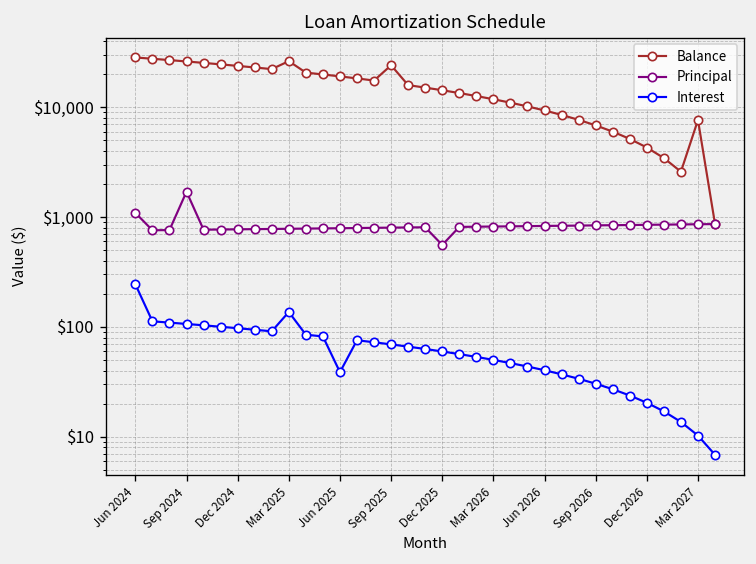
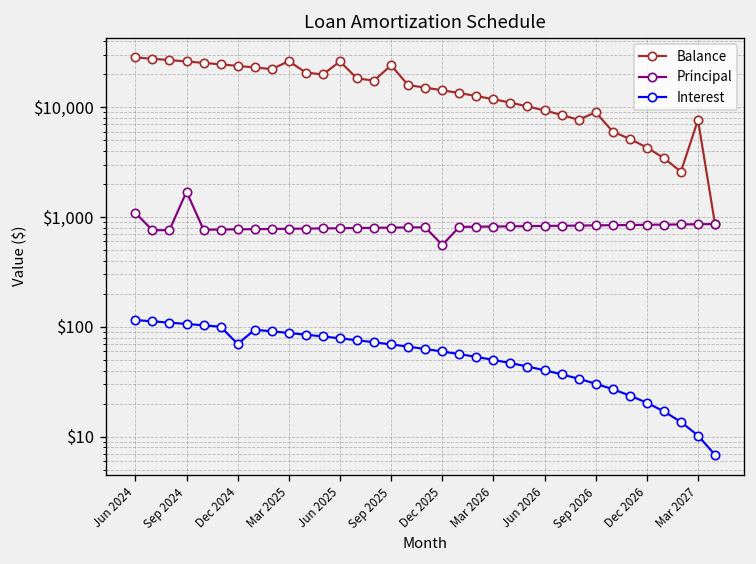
  {
    "Balance": {
      "Jun 2024": "$28,000",
      "Sep 2024": "$26,000",
      "Dec 2024": "$24,000",
      "Mar 2025": "$26,000",
-     "Jun 2025": "$19,000",
+     "Jun 2025": "$26,000",
      "Sep 2025": "$24,000",
      "Dec 2025": "$14,000",
      "Mar 2026": "$12,000",
      "Jun 2026": "$9,000",
-     "Sep 2026": "$7,000",
+     "Sep 2026": "$9,000",
      "Dec 2026": "$4,000",
      "Mar 2027": "$8,000"
    },
    "Principal": {
      "Jun 2024": "$1,100",
      "Sep 2024": "$1,700",
      "Dec 2024": "$800",
      "Mar 2025": "$800",
      "Jun 2025": "$800",
      "Sep 2025": "$800",
      "Dec 2025": "$600",
      "Mar 2026": "$800",
      "Jun 2026": "$800",
      "Sep 2026": "$800",
      "Dec 2026": "$900",
      "Mar 2027": "$900"
    },
    "Interest": {
-     "Jun 2024": "$240",
+     "Jun 2024": "$120",
      "Sep 2024": "$110",
-     "Dec 2024": "$100",
-     "Mar 2025": "$140",
-     "Jun 2025": "$39",
+     "Dec 2024": "$70",
+     "Mar 2025": "$90",
+     "Jun 2025": "$80",
      "Sep 2025": "$70",
      "Dec 2025": "$60",
      "Mar 2026": "$50",
      "Jun 2026": "$40",
      "Sep 2026": "$30",
      "Dec 2026": "$20",
      "Mar 2027": "$10"
    }
  }
